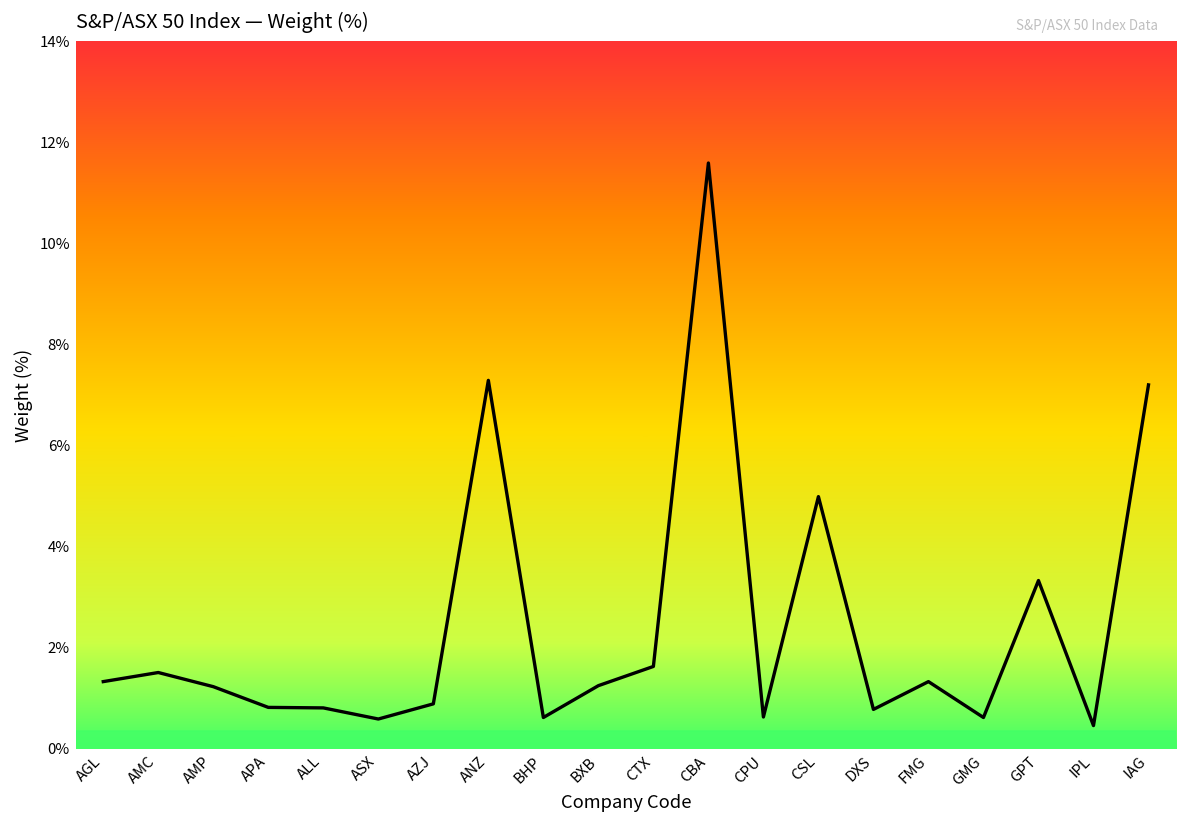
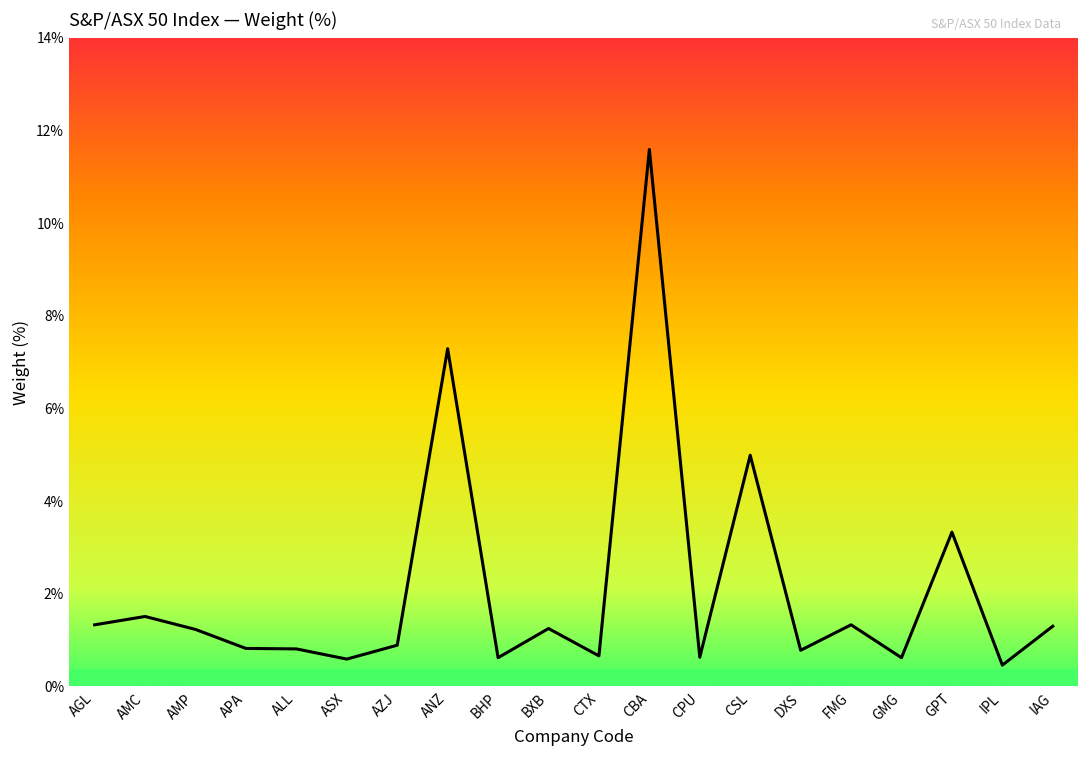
  {
    "AGL": "1.3%",
    "AMC": "1.5%",
    "AMP": "1.2%",
    "APA": "0.8%",
    "ALL": "0.8%",
    "ASX": "0.6%",
    "AZJ": "0.9%",
    "ANZ": "7.3%",
    "BHP": "0.6%",
    "BXB": "1.3%",
-   "CTX": "1.6%",
+   "CTX": "0.7%",
    "CBA": "11.6%",
    "CPU": "0.6%",
    "CSL": "5.0%",
    "DXS": "0.8%",
    "FMG": "1.3%",
    "GMG": "0.6%",
    "GPT": "3.3%",
    "IPL": "0.5%",
-   "IAG": "7.2%"
+   "IAG": "1.3%"
  }
